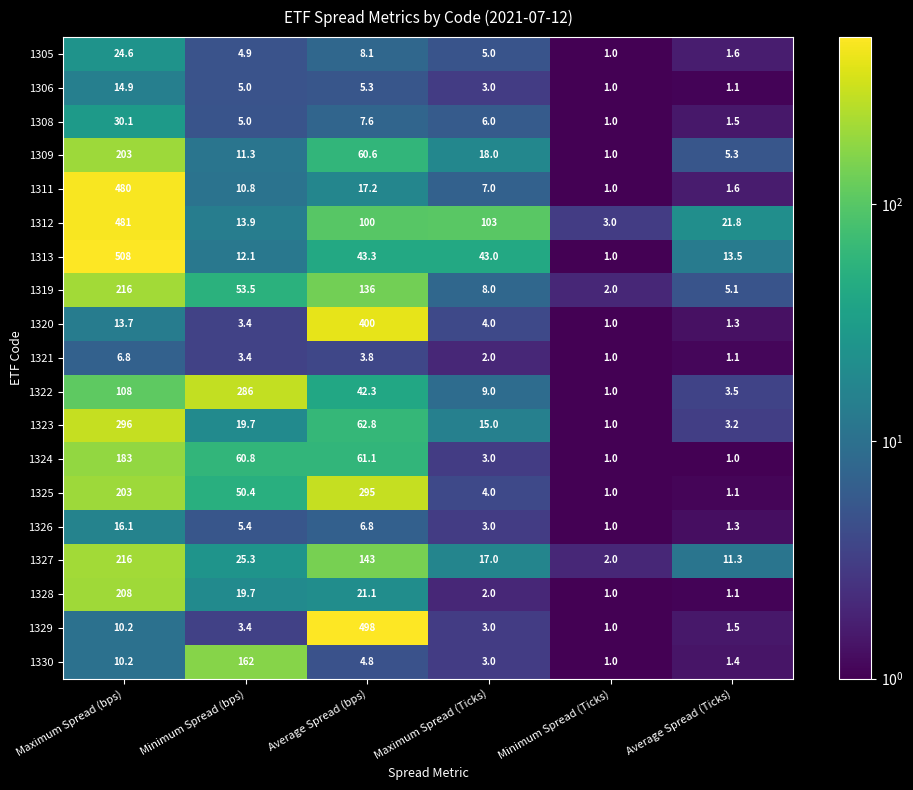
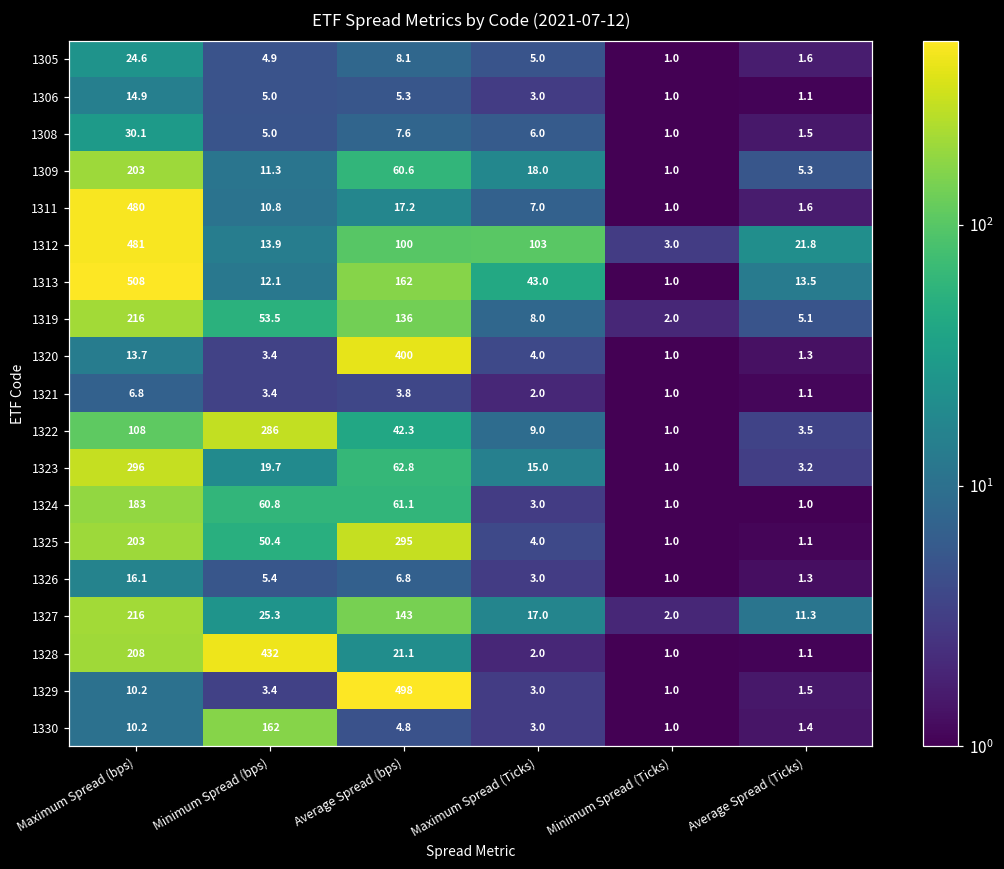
  {
    "1305": {
      "Maximum Spread (bps)": 24.6,
      "Minimum Spread (bps)": 4.9,
      "Average Spread (bps)": 8.1,
      "Maximum Spread (Ticks)": 5.0,
      "Minimum Spread (Ticks)": 1.0,
      "Average Spread (Ticks)": 1.6
    },
    "1306": {
      "Maximum Spread (bps)": 14.9,
      "Minimum Spread (bps)": 5.0,
      "Average Spread (bps)": 5.3,
      "Maximum Spread (Ticks)": 3.0,
      "Minimum Spread (Ticks)": 1.0,
      "Average Spread (Ticks)": 1.1
    },
    "1308": {
      "Maximum Spread (bps)": 30.1,
      "Minimum Spread (bps)": 5.0,
      "Average Spread (bps)": 7.6,
      "Maximum Spread (Ticks)": 6.0,
      "Minimum Spread (Ticks)": 1.0,
      "Average Spread (Ticks)": 1.5
    },
    "1309": {
      "Maximum Spread (bps)": 203,
      "Minimum Spread (bps)": 11.3,
      "Average Spread (bps)": 60.6,
      "Maximum Spread (Ticks)": 18.0,
      "Minimum Spread (Ticks)": 1.0,
      "Average Spread (Ticks)": 5.3
    },
    "1311": {
      "Maximum Spread (bps)": 480,
      "Minimum Spread (bps)": 10.8,
      "Average Spread (bps)": 17.2,
      "Maximum Spread (Ticks)": 7.0,
      "Minimum Spread (Ticks)": 1.0,
      "Average Spread (Ticks)": 1.6
    },
    "1312": {
      "Maximum Spread (bps)": 481,
      "Minimum Spread (bps)": 13.9,
      "Average Spread (bps)": 100,
      "Maximum Spread (Ticks)": 103,
      "Minimum Spread (Ticks)": 3.0,
      "Average Spread (Ticks)": 21.8
    },
    "1313": {
      "Maximum Spread (bps)": 508,
      "Minimum Spread (bps)": 12.1,
-     "Average Spread (bps)": 43.3,
+     "Average Spread (bps)": 162,
      "Maximum Spread (Ticks)": 43.0,
      "Minimum Spread (Ticks)": 1.0,
      "Average Spread (Ticks)": 13.5
    },
    "1319": {
      "Maximum Spread (bps)": 216,
      "Minimum Spread (bps)": 53.5,
      "Average Spread (bps)": 136,
      "Maximum Spread (Ticks)": 8.0,
      "Minimum Spread (Ticks)": 2.0,
      "Average Spread (Ticks)": 5.1
    },
    "1320": {
      "Maximum Spread (bps)": 13.7,
      "Minimum Spread (bps)": 3.4,
      "Average Spread (bps)": 400,
      "Maximum Spread (Ticks)": 4.0,
      "Minimum Spread (Ticks)": 1.0,
      "Average Spread (Ticks)": 1.3
    },
    "1321": {
      "Maximum Spread (bps)": 6.8,
      "Minimum Spread (bps)": 3.4,
      "Average Spread (bps)": 3.8,
      "Maximum Spread (Ticks)": 2.0,
      "Minimum Spread (Ticks)": 1.0,
      "Average Spread (Ticks)": 1.1
    },
    "1322": {
      "Maximum Spread (bps)": 108,
      "Minimum Spread (bps)": 286,
      "Average Spread (bps)": 42.3,
      "Maximum Spread (Ticks)": 9.0,
      "Minimum Spread (Ticks)": 1.0,
      "Average Spread (Ticks)": 3.5
    },
    "1323": {
      "Maximum Spread (bps)": 296,
      "Minimum Spread (bps)": 19.7,
      "Average Spread (bps)": 62.8,
      "Maximum Spread (Ticks)": 15.0,
      "Minimum Spread (Ticks)": 1.0,
      "Average Spread (Ticks)": 3.2
    },
    "1324": {
      "Maximum Spread (bps)": 183,
      "Minimum Spread (bps)": 60.8,
      "Average Spread (bps)": 61.1,
      "Maximum Spread (Ticks)": 3.0,
      "Minimum Spread (Ticks)": 1.0,
      "Average Spread (Ticks)": 1.0
    },
    "1325": {
      "Maximum Spread (bps)": 203,
      "Minimum Spread (bps)": 50.4,
      "Average Spread (bps)": 295,
      "Maximum Spread (Ticks)": 4.0,
      "Minimum Spread (Ticks)": 1.0,
      "Average Spread (Ticks)": 1.1
    },
    "1326": {
      "Maximum Spread (bps)": 16.1,
      "Minimum Spread (bps)": 5.4,
      "Average Spread (bps)": 6.8,
      "Maximum Spread (Ticks)": 3.0,
      "Minimum Spread (Ticks)": 1.0,
      "Average Spread (Ticks)": 1.3
    },
    "1327": {
      "Maximum Spread (bps)": 216,
      "Minimum Spread (bps)": 25.3,
      "Average Spread (bps)": 143,
      "Maximum Spread (Ticks)": 17.0,
      "Minimum Spread (Ticks)": 2.0,
      "Average Spread (Ticks)": 11.3
    },
    "1328": {
      "Maximum Spread (bps)": 208,
-     "Minimum Spread (bps)": 19.7,
+     "Minimum Spread (bps)": 432,
      "Average Spread (bps)": 21.1,
      "Maximum Spread (Ticks)": 2.0,
      "Minimum Spread (Ticks)": 1.0,
      "Average Spread (Ticks)": 1.1
    },
    "1329": {
      "Maximum Spread (bps)": 10.2,
      "Minimum Spread (bps)": 3.4,
      "Average Spread (bps)": 498,
      "Maximum Spread (Ticks)": 3.0,
      "Minimum Spread (Ticks)": 1.0,
      "Average Spread (Ticks)": 1.5
    },
    "1330": {
      "Maximum Spread (bps)": 10.2,
      "Minimum Spread (bps)": 162,
      "Average Spread (bps)": 4.8,
      "Maximum Spread (Ticks)": 3.0,
      "Minimum Spread (Ticks)": 1.0,
      "Average Spread (Ticks)": 1.4
    }
  }
